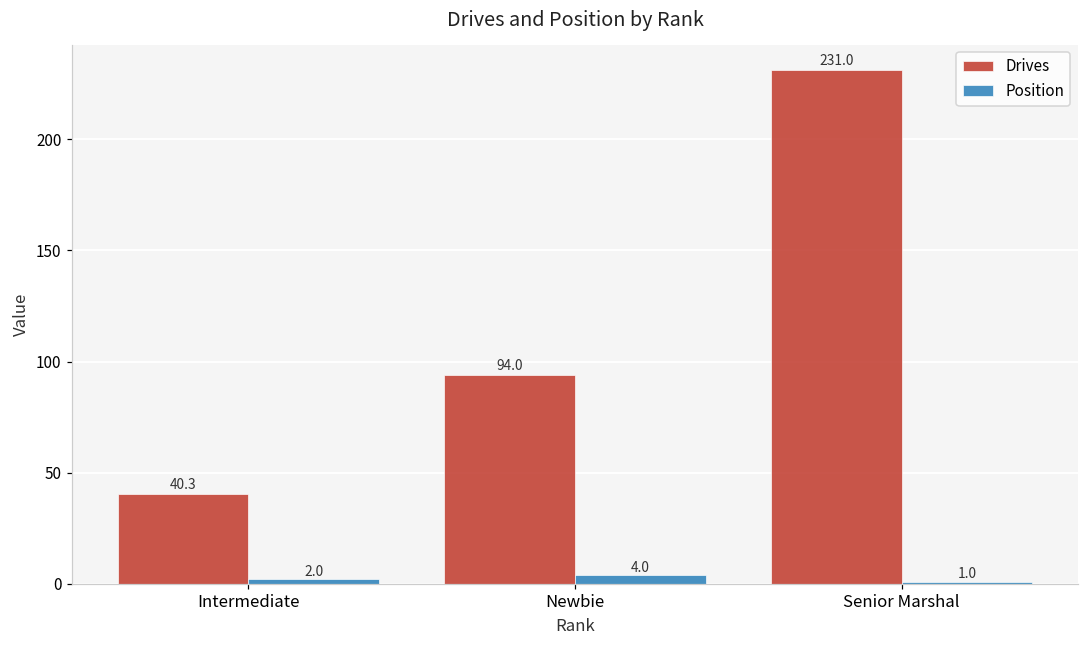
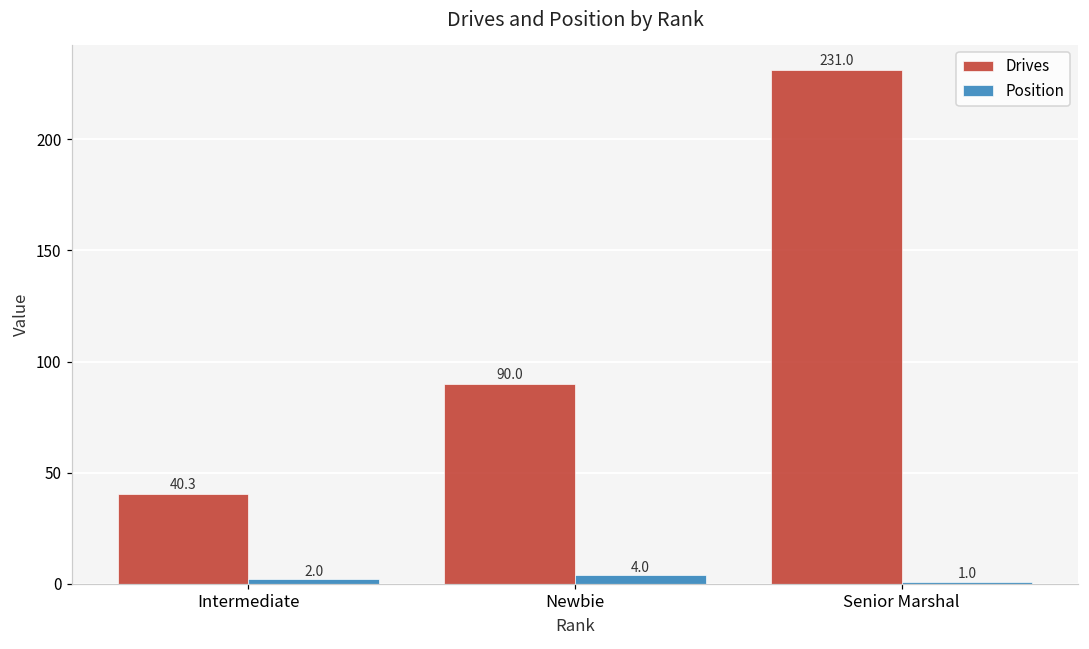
  {
    "Drives": {
      "Intermediate": 40.3,
-     "Newbie": 94.0,
+     "Newbie": 90.0,
      "Senior Marshal": 231.0
    },
    "Position": {
      "Intermediate": 2.0,
      "Newbie": 4.0,
      "Senior Marshal": 1.0
    }
  }
